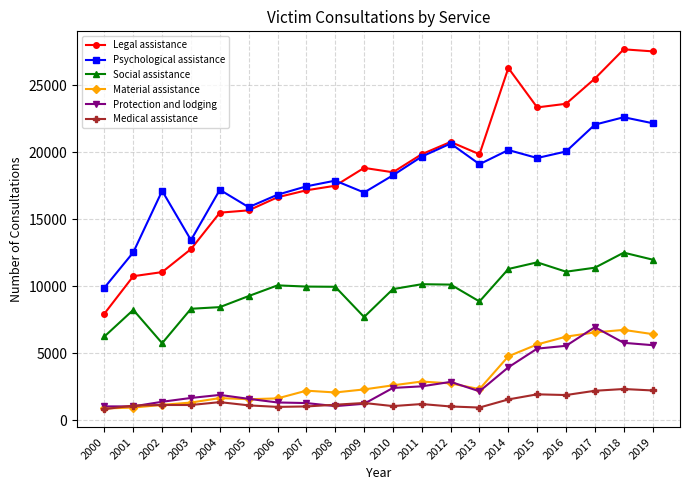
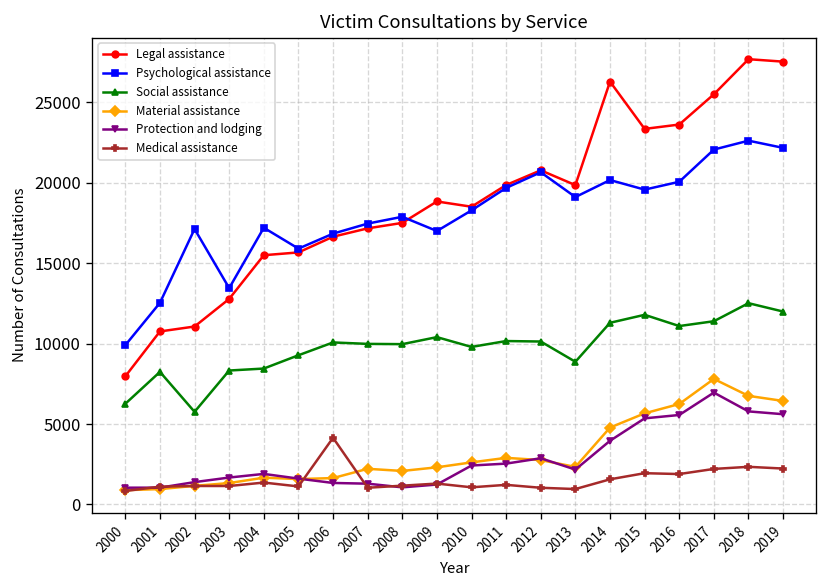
  {
    "Legal assistance": {
      "2000": 8000,
      "2001": 10800,
      "2002": 11100,
      "2003": 12800,
      "2004": 15500,
      "2005": 15700,
      "2006": 16600,
      "2007": 17200,
      "2008": 17500,
      "2009": 18800,
      "2010": 18500,
      "2013": 19900,
      "2014": 26300,
      "2015": 23400,
      "2016": 23600,
      "2017": 25500,
      "2018": 27700,
      "2019": 27500
    },
    "Psychological assistance": {
      "2000": 9900,
      "2001": 12500,
      "2002": 17100,
      "2003": 13500,
      "2004": 17200,
      "2005": 15900,
      "2006": 16800,
      "2007": 17500,
      "2008": 17900,
      "2009": 17000,
      "2010": 18300,
      "2013": 19100,
      "2014": 20200,
      "2015": 19600,
      "2016": 20100,
      "2017": 22100,
      "2018": 22600,
      "2019": 22200
    },
    "Social assistance": {
      "2000": 6300,
      "2001": 8200,
      "2002": 5800,
      "2003": 8300,
      "2004": 8500,
      "2005": 9300,
      "2006": 10100,
      "2007": 10000,
      "2008": 10000,
-     "2009": 7700,
+     "2009": 10400,
      "2010": 9800,
      "2011": 10200,
      "2012": 10100,
      "2013": 8900,
      "2014": 11300,
      "2015": 11800,
      "2016": 11100,
      "2017": 11400,
      "2018": 12500,
      "2019": 12000
    },
    "Material assistance": {
      "2004": 1700,
      "2006": 1600,
      "2007": 2200,
      "2008": 2100,
      "2009": 2300,
      "2010": 2600,
      "2011": 2900,
      "2014": 4800,
      "2015": 5700,
      "2016": 6200,
-     "2017": 6600,
+     "2017": 7800,
      "2018": 6800,
      "2019": 6400
    },
    "Protection and lodging": {
      "2002": 1400,
      "2003": 1700,
      "2004": 1900,
      "2006": 1300,
      "2007": 1300,
      "2010": 2400,
      "2011": 2500,
      "2014": 4000,
      "2015": 5400,
      "2016": 5600,
      "2017": 7000,
      "2018": 5800,
      "2019": 5600
    },
    "Medical assistance": {
      "2004": 1400,
      "2005": 1100,
-     "2006": 1000,
+     "2006": 4100,
      "2007": 1000,
      "2010": 1100,
      "2011": 1200,
      "2012": 1000,
      "2013": 1000,
      "2014": 1600,
      "2015": 1900,
      "2016": 1900,
      "2017": 2200,
      "2018": 2300,
      "2019": 2200
    }
  }
